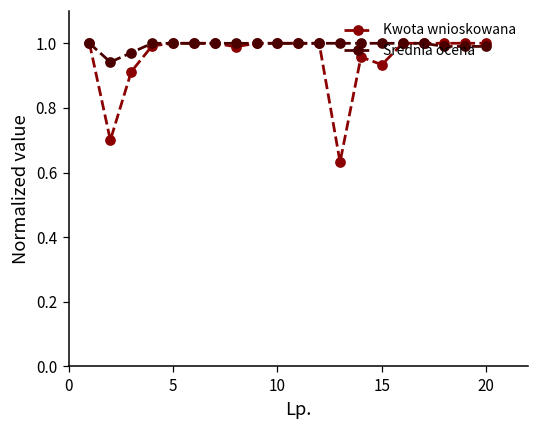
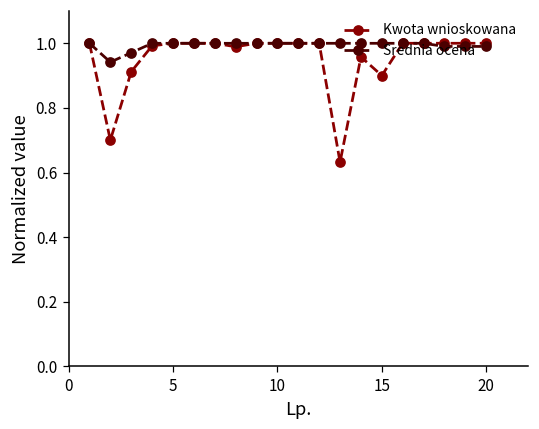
  {
    "Kwota wnioskowana": {
-     "15": 0.93,
+     "15": 0.90,
      "20": 1.00
    },
    "Srednia ocena": {
      "15": 1.00,
      "20": 0.99
    }
  }
